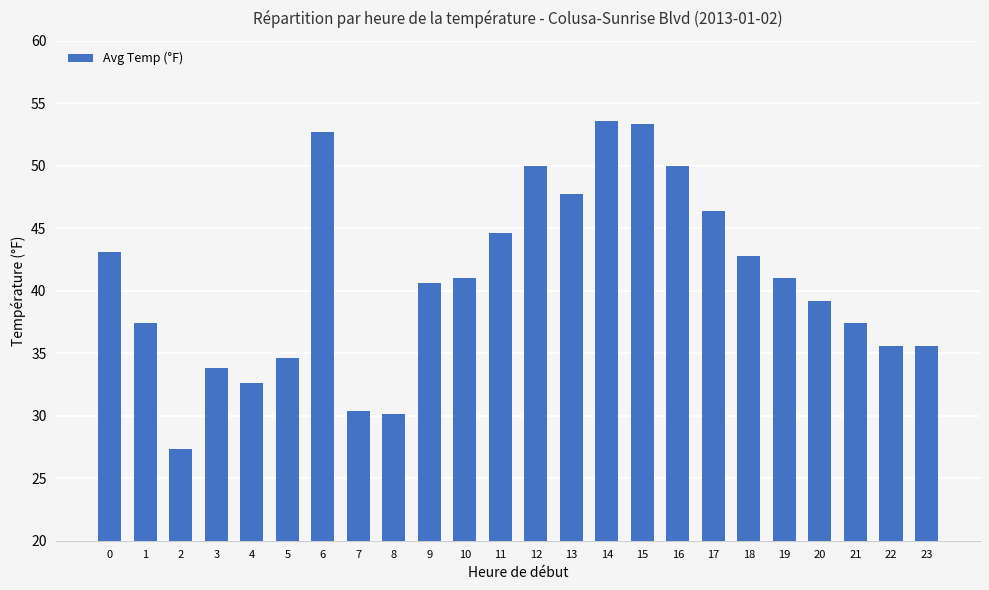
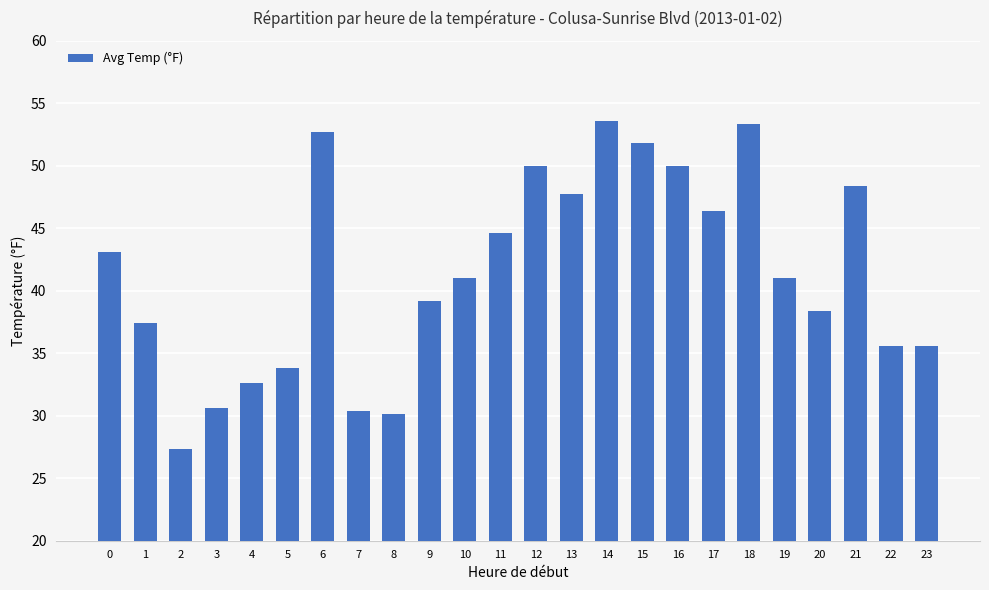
  {
    "0": 43.1,
    "1": 37.4,
    "2": 27.3,
-   "3": 33.8,
+   "3": 30.6,
    "4": 32.6,
-   "5": 34.6,
+   "5": 33.8,
    "6": 52.7,
    "7": 30.4,
    "8": 30.1,
-   "9": 40.6,
+   "9": 39.2,
    "10": 41.0,
    "11": 44.6,
    "12": 50.0,
    "13": 47.7,
    "14": 53.6,
-   "15": 53.3,
+   "15": 51.8,
    "16": 50.0,
    "17": 46.4,
-   "18": 42.8,
+   "18": 53.3,
    "19": 41.0,
-   "20": 39.2,
-   "21": 37.4,
+   "20": 38.4,
+   "21": 48.4,
    "22": 35.6,
    "23": 35.6
  }
